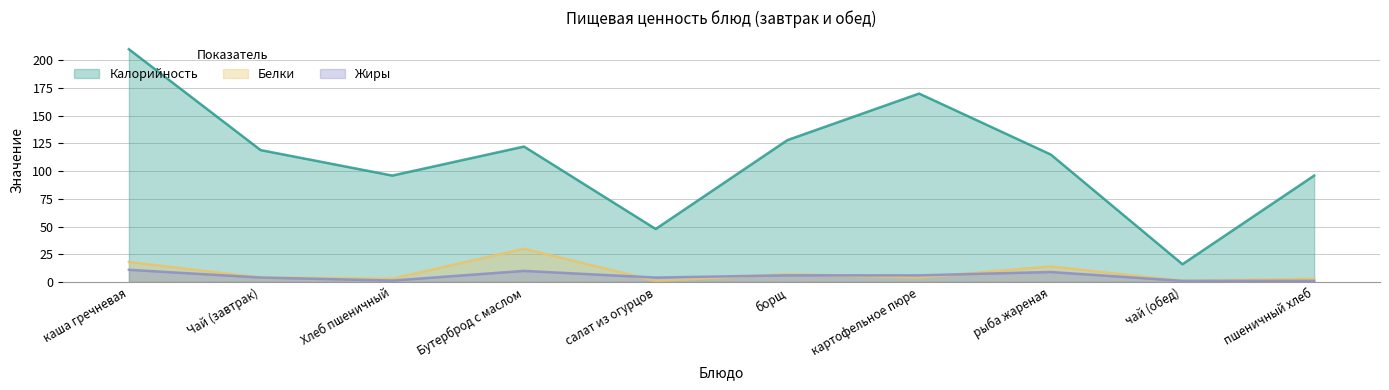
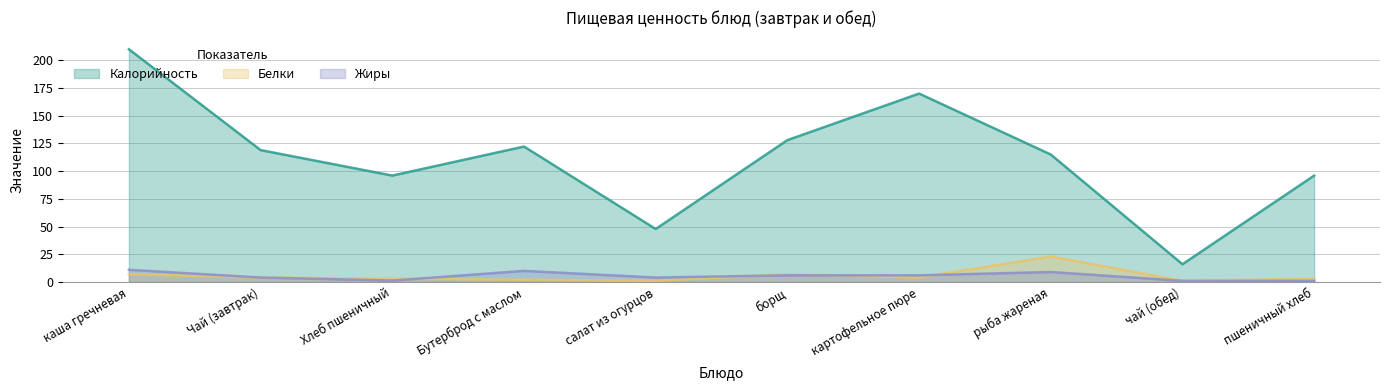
  {
    "Белки": {
-     "каша гречневая": 18,
-     "Бутерброд с маслом": 30,
+     "каша гречневая": 7,
+     "Бутерброд с маслом": 2,
      "салат из огурцов": 1,
-     "рыба жареная": 14
+     "рыба жареная": 23
    }
  }
